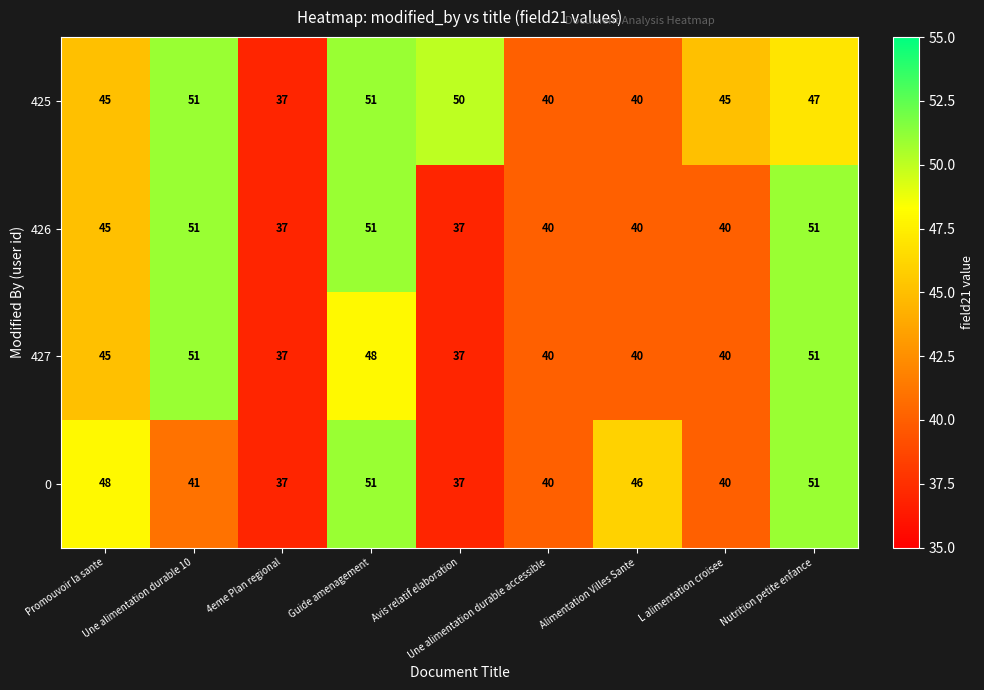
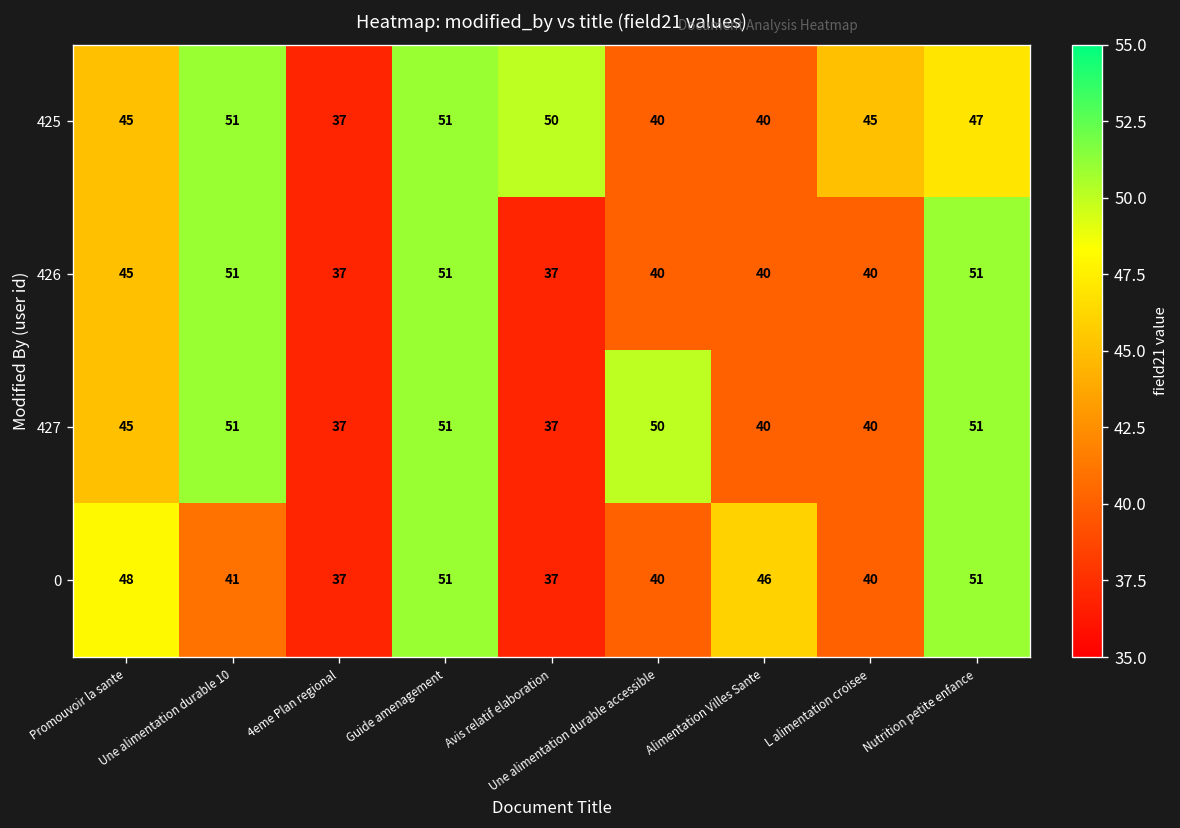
  {
    "425": {
      "Promouvoir la sante": 45,
      "Une alimentation durable 10": 51,
      "4eme Plan regional": 37,
      "Guide amenagement": 51,
      "Avis relatif elaboration": 50,
      "Une alimentation durable accessible": 40,
      "Alimentation Villes Sante": 40,
      "L alimentation croisee": 45,
      "Nutrition petite enfance": 47
    },
    "426": {
      "Promouvoir la sante": 45,
      "Une alimentation durable 10": 51,
      "4eme Plan regional": 37,
      "Guide amenagement": 51,
      "Avis relatif elaboration": 37,
      "Une alimentation durable accessible": 40,
      "Alimentation Villes Sante": 40,
      "L alimentation croisee": 40,
      "Nutrition petite enfance": 51
    },
    "427": {
      "Promouvoir la sante": 45,
      "Une alimentation durable 10": 51,
      "4eme Plan regional": 37,
-     "Guide amenagement": 48,
+     "Guide amenagement": 51,
      "Avis relatif elaboration": 37,
-     "Une alimentation durable accessible": 40,
+     "Une alimentation durable accessible": 50,
      "Alimentation Villes Sante": 40,
      "L alimentation croisee": 40,
      "Nutrition petite enfance": 51
    },
    "0": {
      "Promouvoir la sante": 48,
      "Une alimentation durable 10": 41,
      "4eme Plan regional": 37,
      "Guide amenagement": 51,
      "Avis relatif elaboration": 37,
      "Une alimentation durable accessible": 40,
      "Alimentation Villes Sante": 46,
      "L alimentation croisee": 40,
      "Nutrition petite enfance": 51
    }
  }
